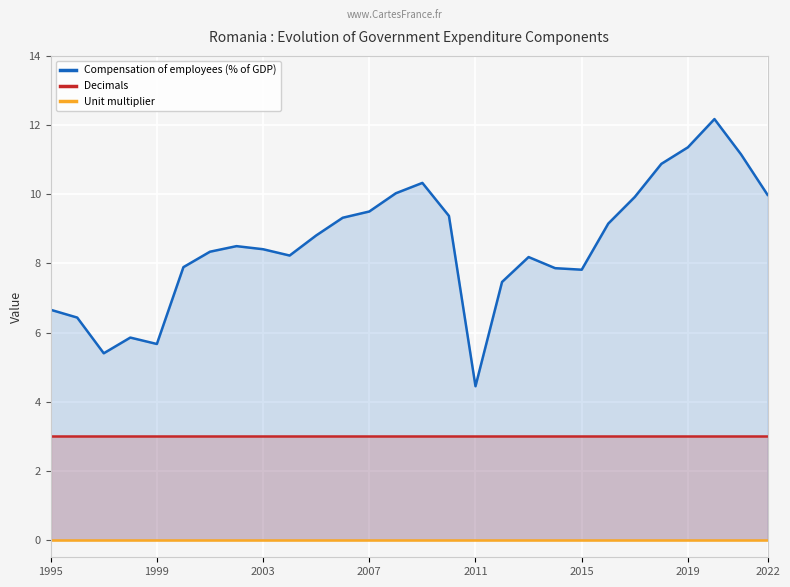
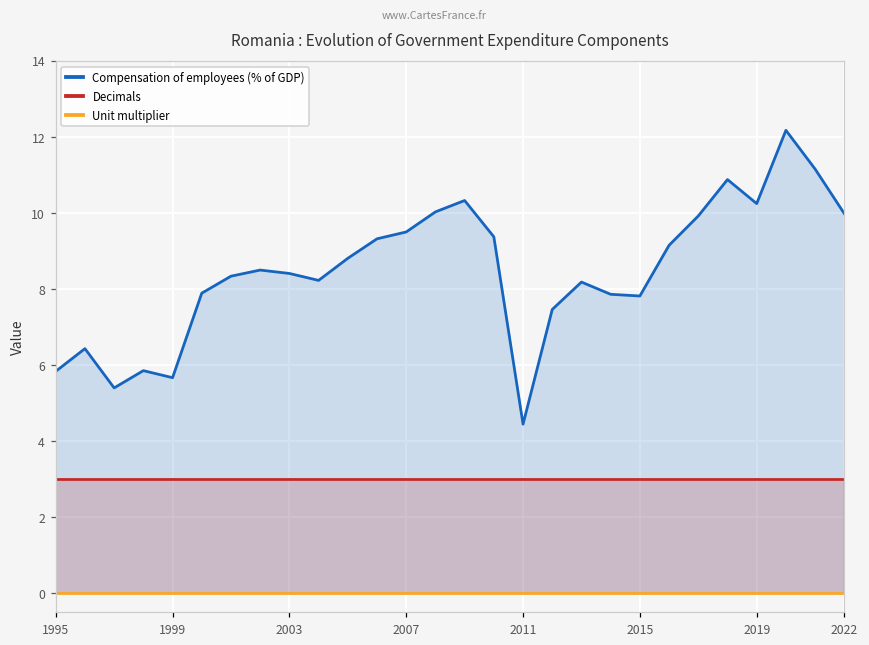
  {
    "Compensation of employees (% of GDP)": {
-     "1995": 6.7,
+     "1995": 5.8,
      "1999": 5.7,
      "2003": 8.4,
      "2007": 9.5,
      "2011": 4.4,
      "2015": 7.8,
-     "2019": 11.4,
+     "2019": 10.2,
      "2022": 10.0
    },
    "Decimals": {
      "1995": 3.0,
      "1999": 3.0,
      "2003": 3.0,
      "2007": 3.0,
      "2011": 3.0,
      "2015": 3.0,
      "2019": 3.0,
      "2022": 3.0
    },
    "Unit multiplier": {
      "1995": 0.0,
      "1999": 0.0,
      "2003": 0.0,
      "2007": 0.0,
      "2011": 0.0,
      "2015": 0.0,
      "2019": 0.0,
      "2022": 0.0
    }
  }
